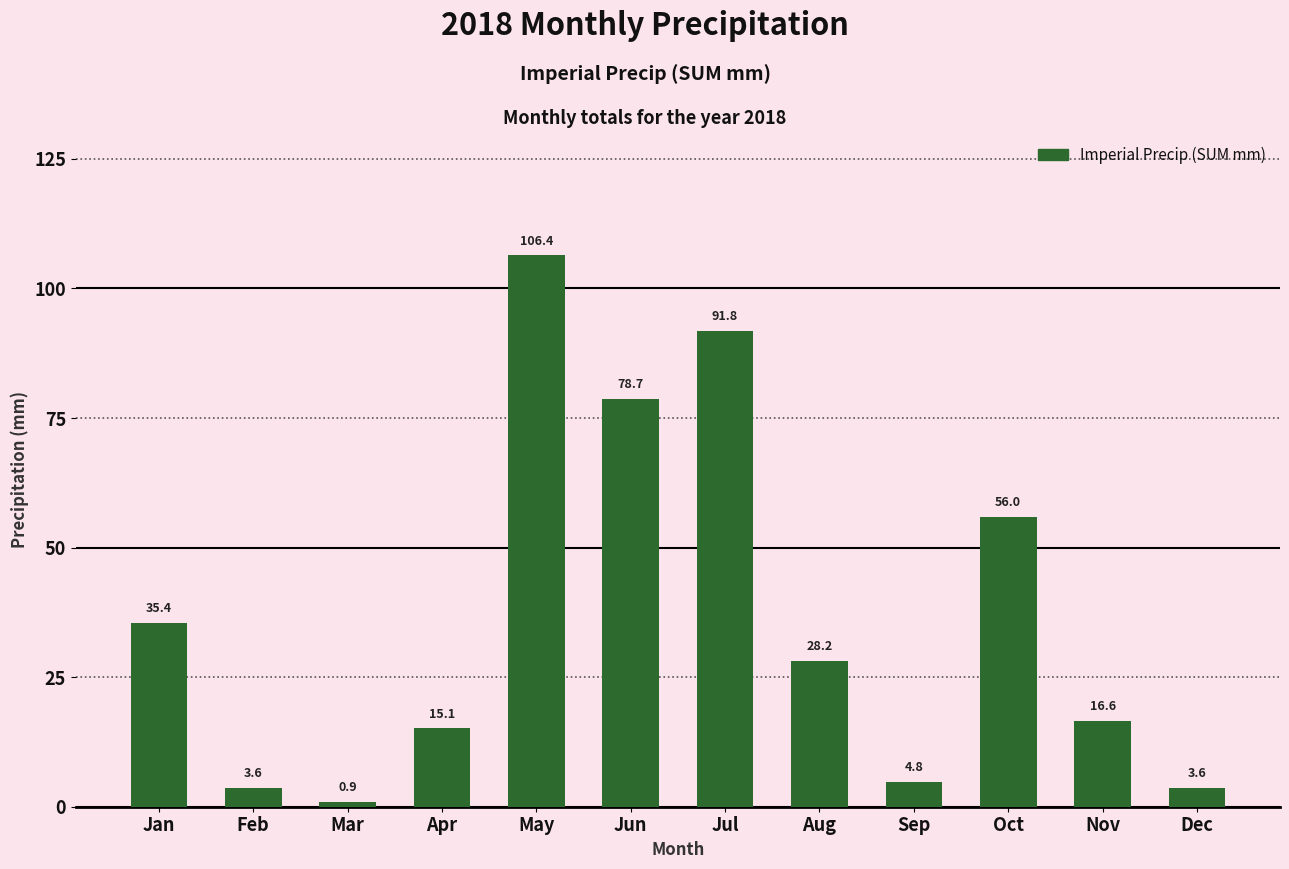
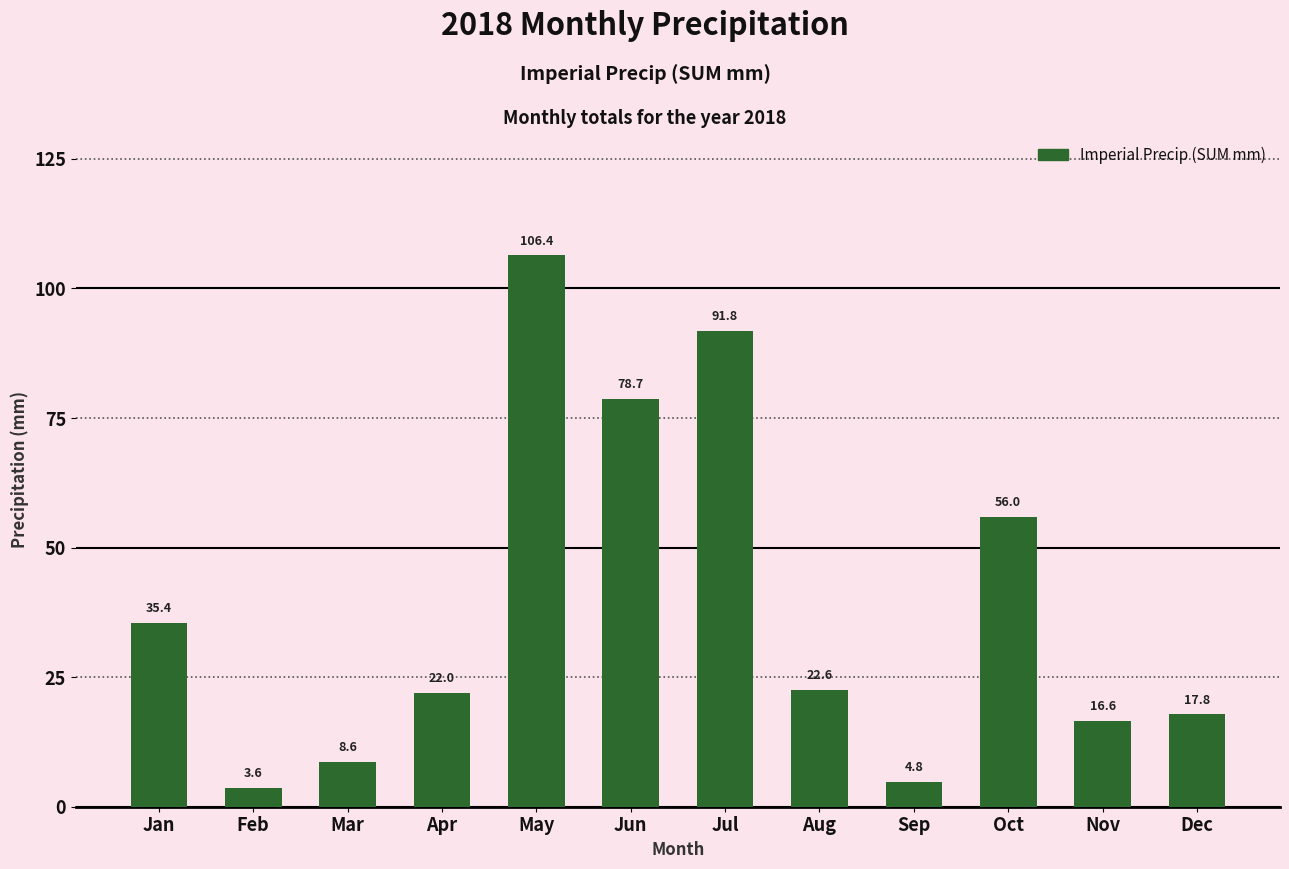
  {
    "Jan": 35.4,
    "Feb": 3.6,
-   "Mar": 0.9,
-   "Apr": 15.1,
+   "Mar": 8.6,
+   "Apr": 22.0,
    "May": 106.4,
    "Jun": 78.7,
    "Jul": 91.8,
-   "Aug": 28.2,
+   "Aug": 22.6,
    "Sep": 4.8,
    "Oct": 56.0,
    "Nov": 16.6,
-   "Dec": 3.6
+   "Dec": 17.8
  }
